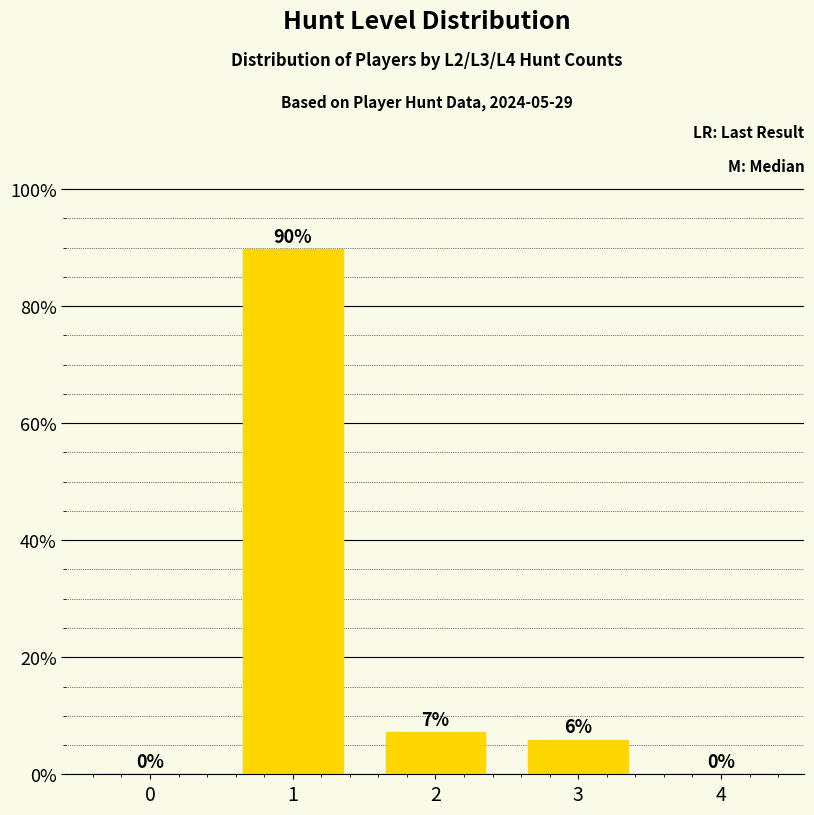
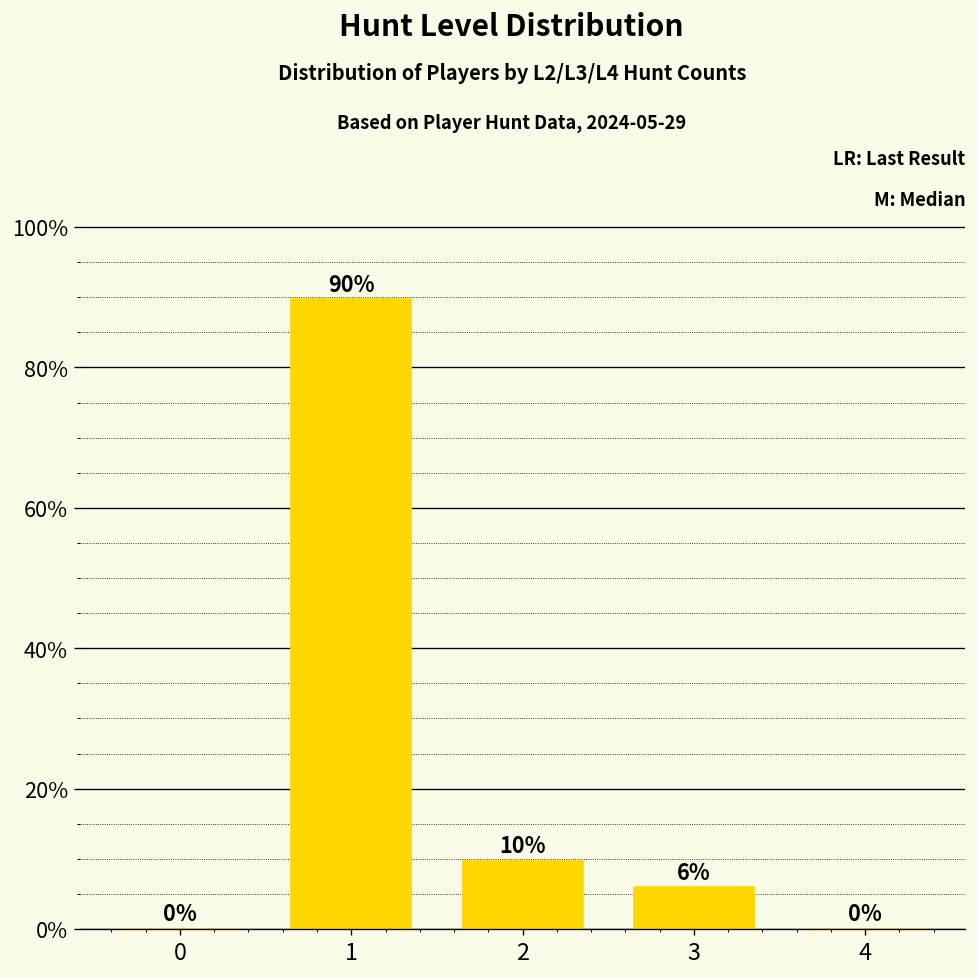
  {
    "0": "0%",
    "1": "90%",
-   "2": "7%",
+   "2": "10%",
    "3": "6%",
    "4": "0%"
  }
